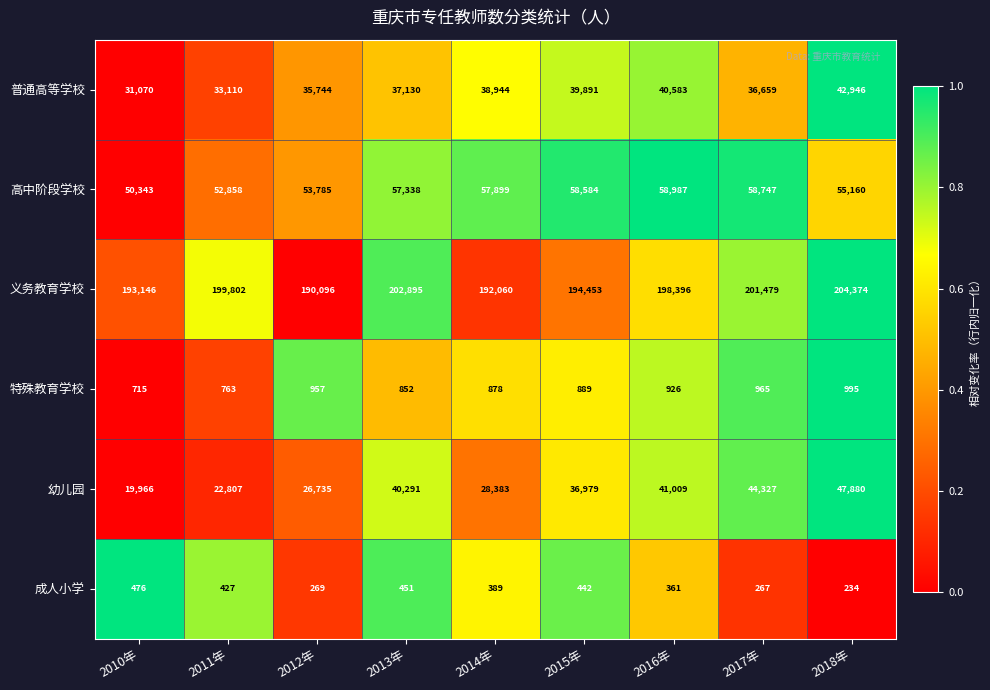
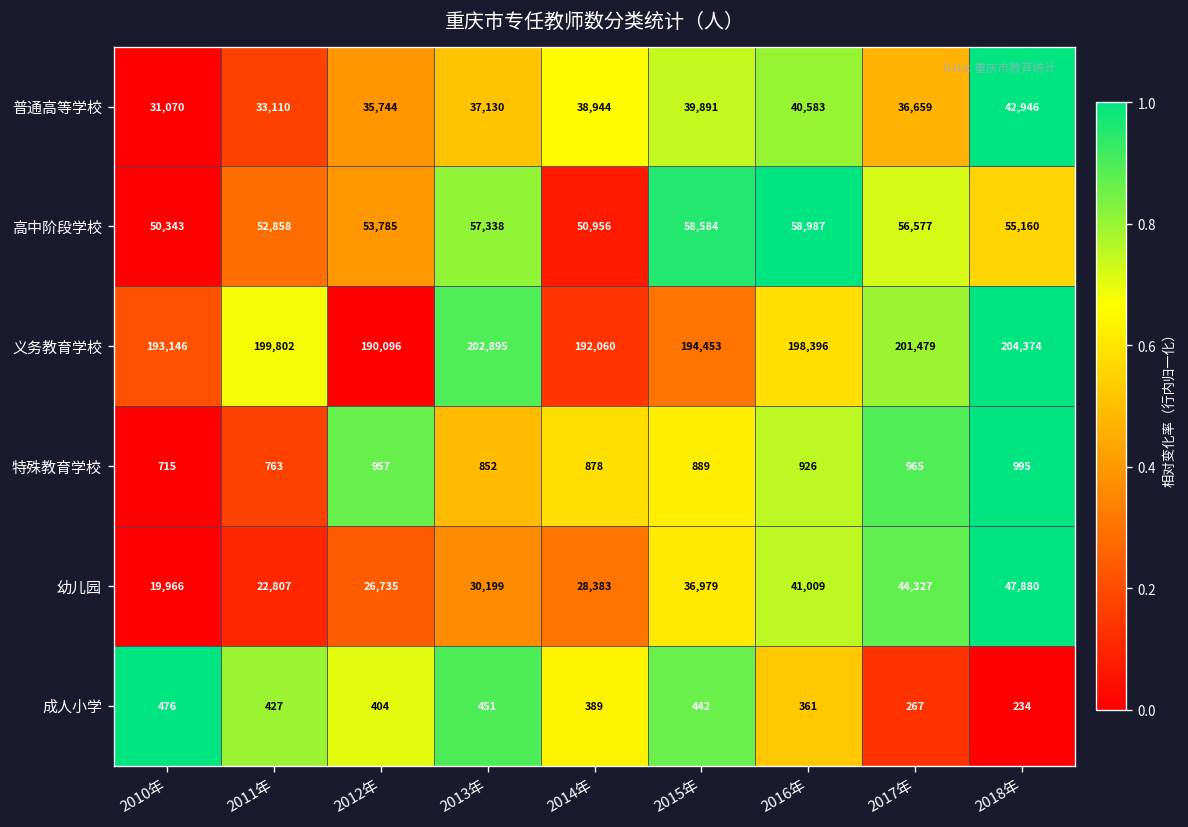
  {
    "普通高等学校": {
      "2010年": "31,070",
      "2011年": "33,110",
      "2012年": "35,744",
      "2013年": "37,130",
      "2014年": "38,944",
      "2015年": "39,891",
      "2016年": "40,583",
      "2017年": "36,659"
    },
    "高中阶段学校": {
      "2010年": "50,343",
      "2011年": "52,858",
      "2012年": "53,785",
      "2013年": "57,338",
-     "2014年": "57,899",
+     "2014年": "50,956",
      "2015年": "58,584",
      "2016年": "58,987",
-     "2017年": "58,747",
+     "2017年": "56,577",
      "2018年": "55,160"
    },
    "义务教育学校": {
      "2010年": "193,146",
      "2011年": "199,802",
      "2012年": "190,096",
      "2013年": "202,895",
      "2014年": "192,060",
      "2015年": "194,453",
      "2016年": "198,396",
      "2017年": "201,479",
      "2018年": "204,374"
    },
    "特殊教育学校": {
      "2010年": "715",
      "2011年": "763",
      "2012年": "957",
      "2013年": "852",
      "2014年": "878",
      "2015年": "889",
      "2016年": "926",
      "2017年": "965",
      "2018年": "995"
    },
    "幼儿园": {
      "2010年": "19,966",
      "2011年": "22,807",
      "2012年": "26,735",
-     "2013年": "40,291",
+     "2013年": "30,199",
      "2014年": "28,383",
      "2015年": "36,979",
      "2016年": "41,009",
      "2017年": "44,327",
      "2018年": "47,880"
    },
    "成人小学": {
      "2010年": "476",
      "2011年": "427",
-     "2012年": "269",
+     "2012年": "404",
      "2013年": "451",
      "2014年": "389",
      "2015年": "442",
      "2016年": "361",
      "2017年": "267",
      "2018年": "234"
    }
  }
